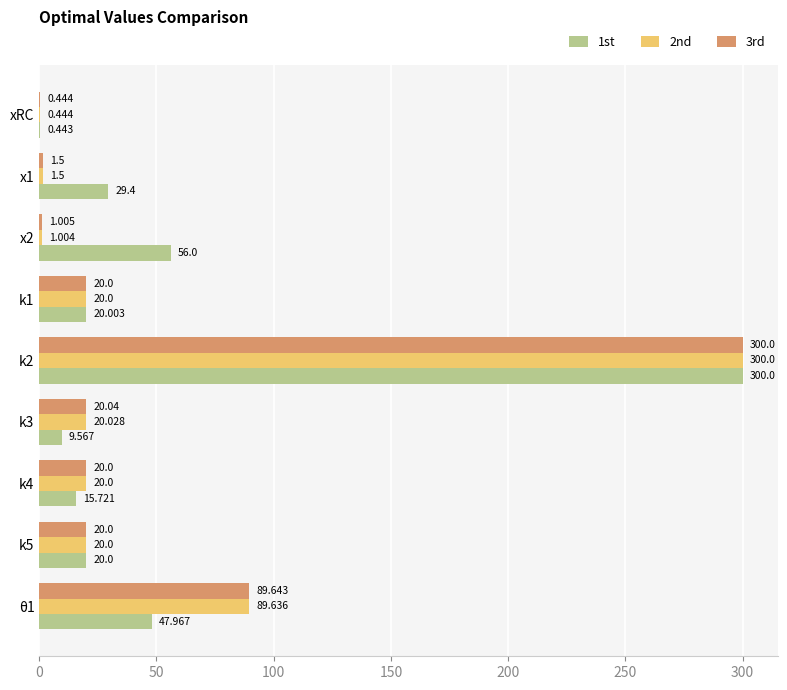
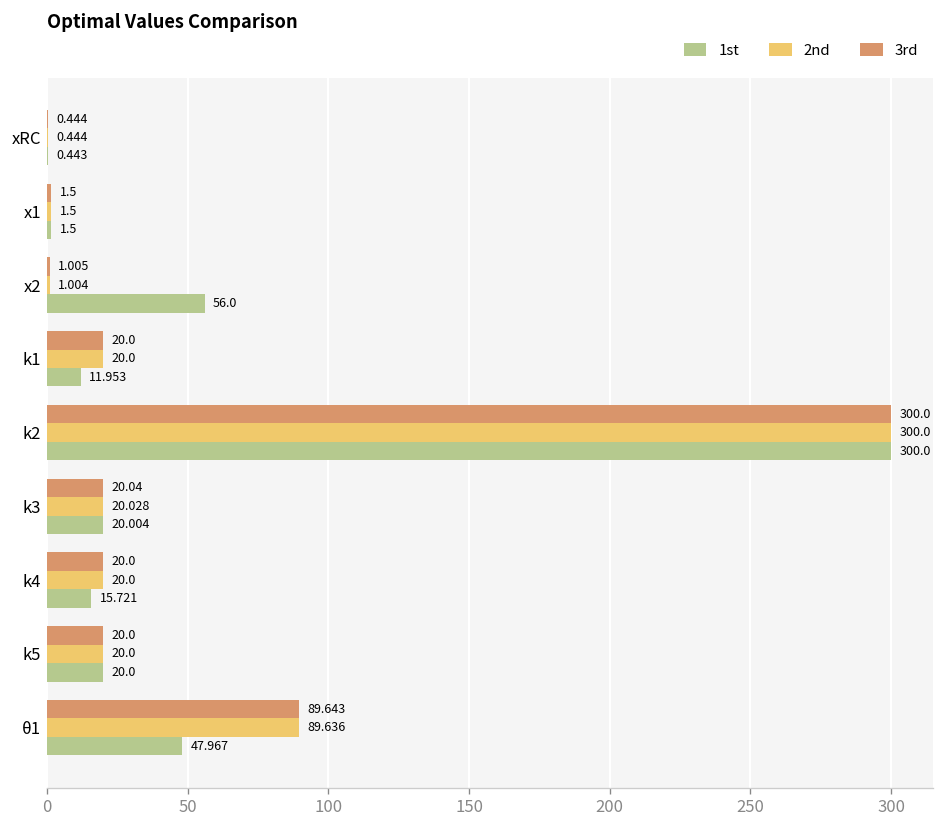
  {
    "1st": {
      "xRC": 0.443,
-     "x1": 29.4,
+     "x1": 1.5,
      "x2": 56.0,
-     "k1": 20.003,
+     "k1": 11.953,
      "k2": 300.0,
-     "k3": 9.567,
+     "k3": 20.004,
      "k4": 15.721,
      "k5": 20.0,
      "θ1": 47.967
    }
  }
